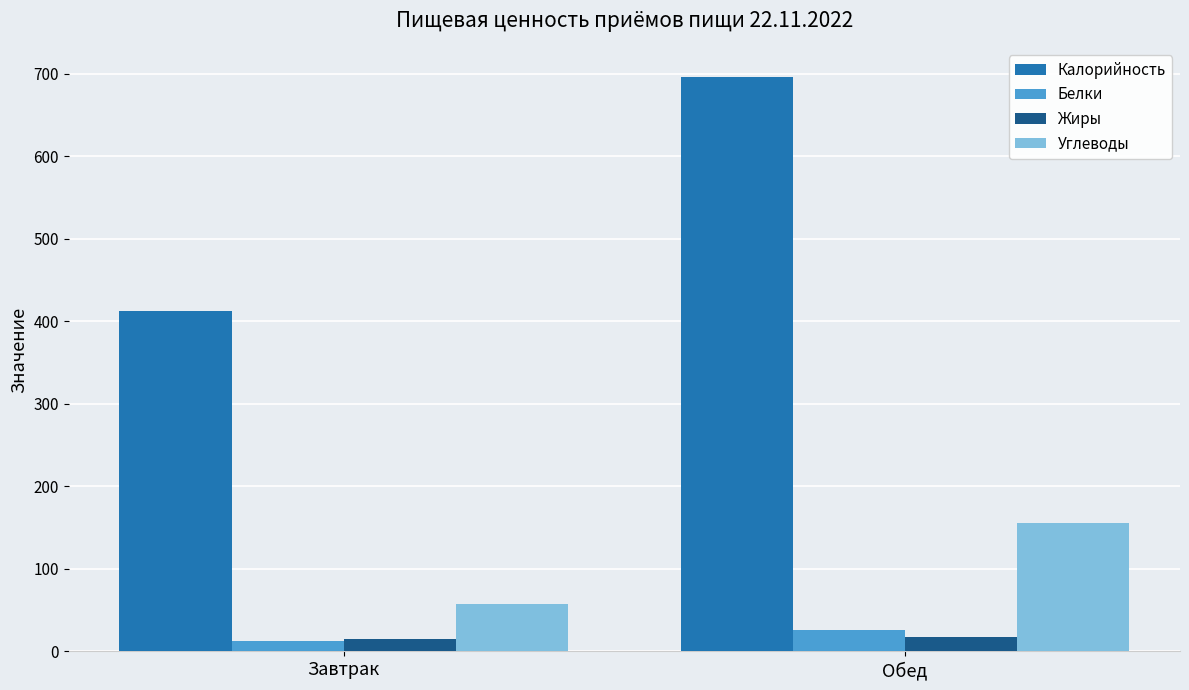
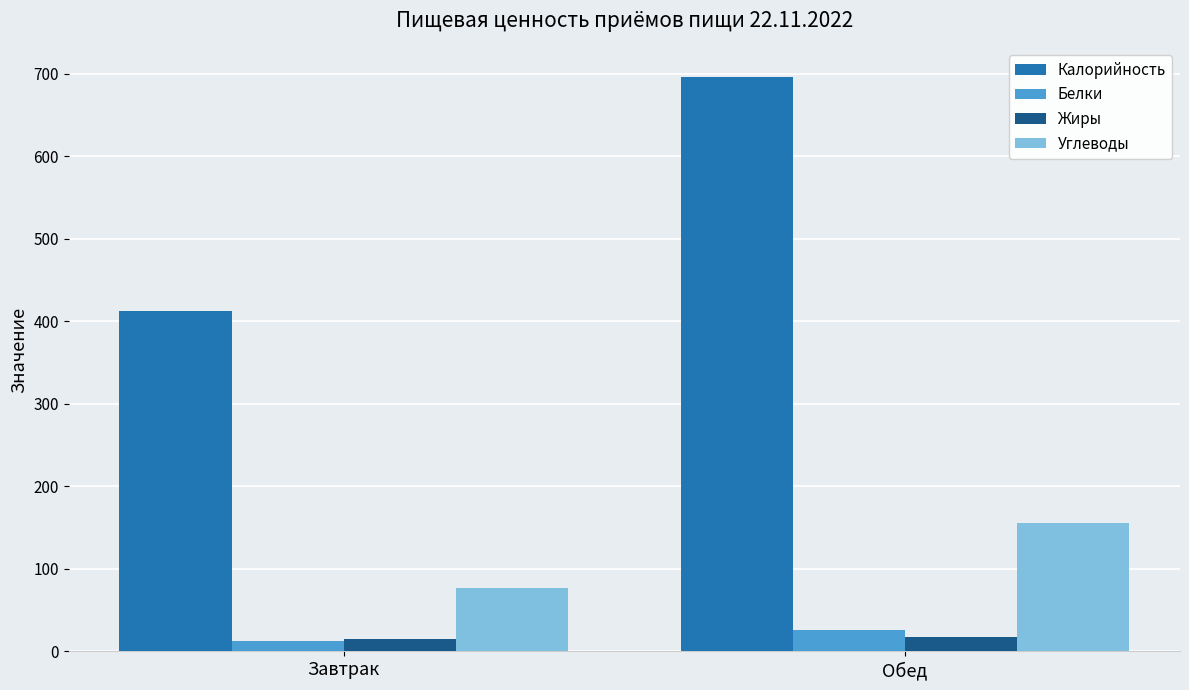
  {
    "Белки": {
      "Завтрак": 10,
      "Обед": 30
    },
    "Углеводы": {
-     "Завтрак": 60,
+     "Завтрак": 80,
      "Обед": 150
    }
  }
